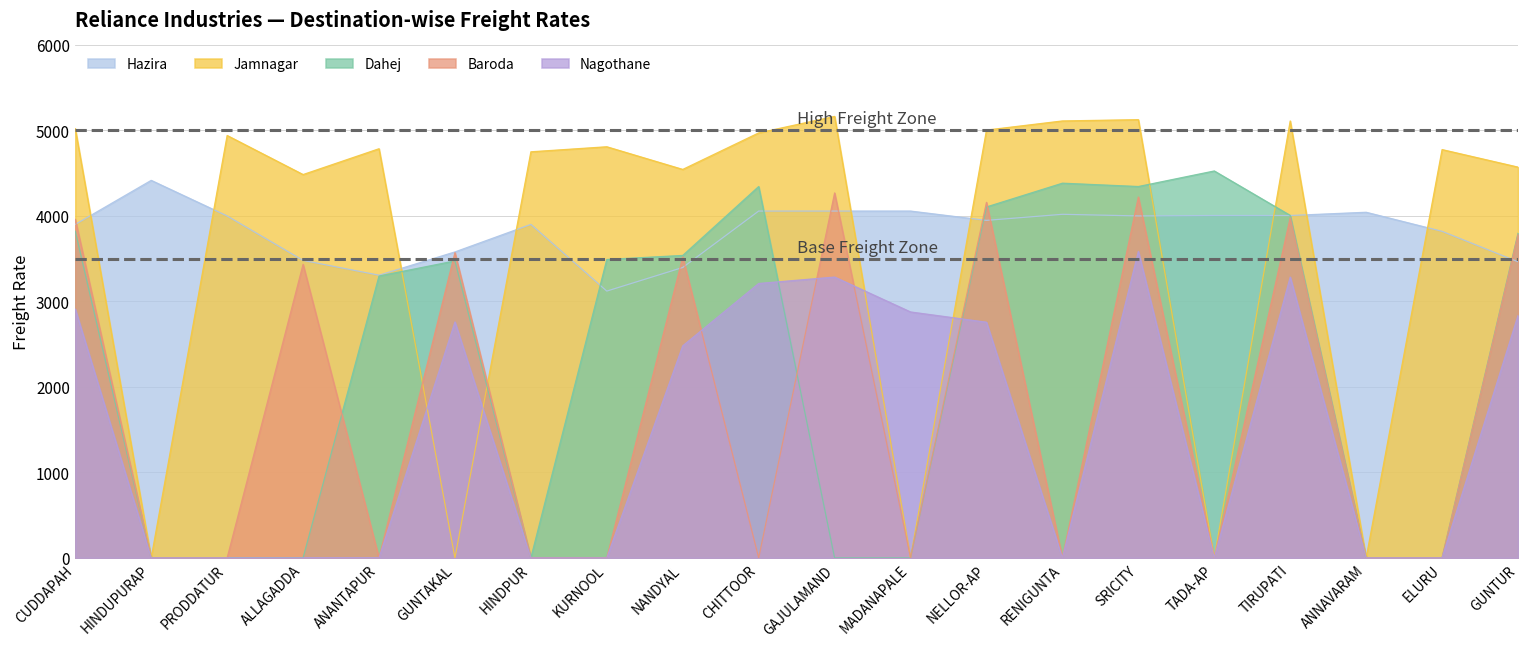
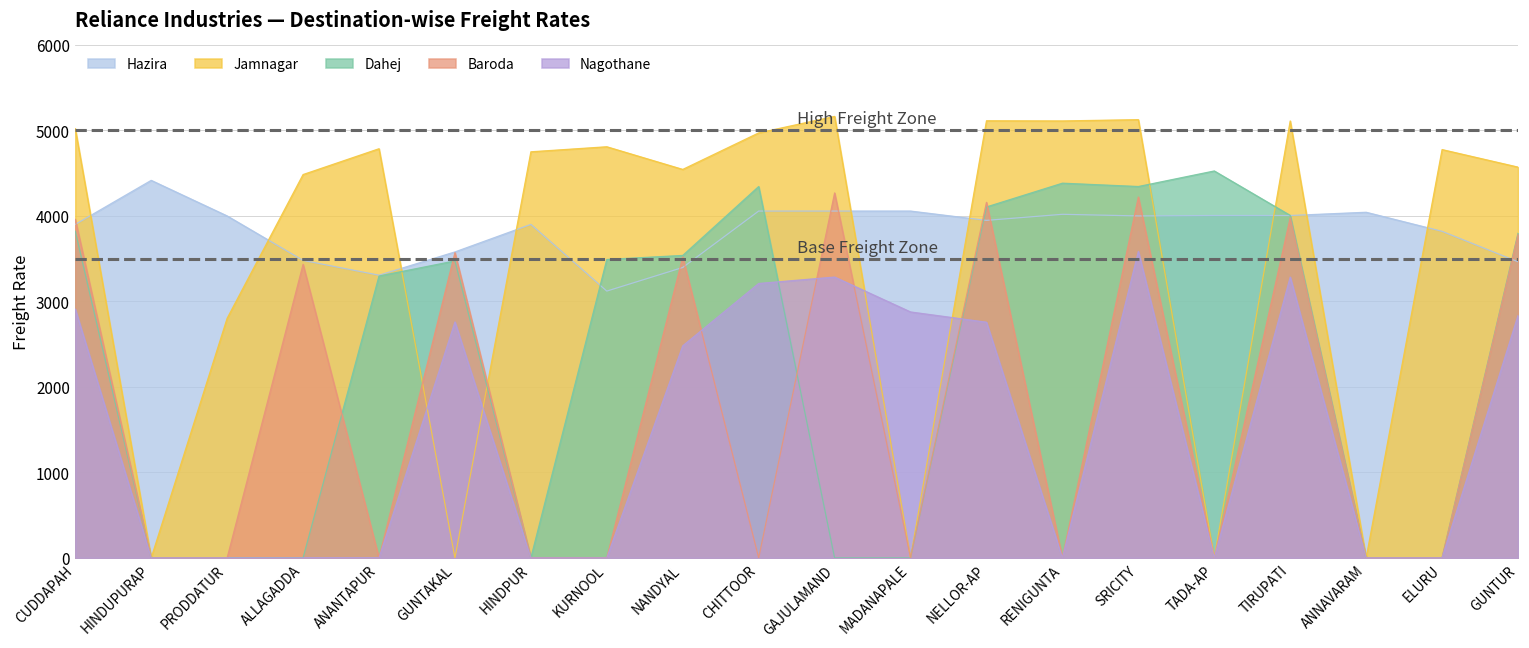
  {
    "Jamnagar": {
      "CUDDAPAH": 5000,
-     "PRODDATUR": 4900,
+     "PRODDATUR": 2800,
      "ALLAGADDA": 4500,
      "ANANTAPUR": 4800,
      "GUNTAKAL": 0,
      "HINDPUR": 4700,
      "KURNOOL": 4800,
      "NANDYAL": 4500,
      "CHITTOOR": 5000,
      "GAJULAMAND": 5200,
-     "NELLOR-AP": 5000,
+     "NELLOR-AP": 5100,
      "RENIGUNTA": 5100,
      "SRICITY": 5100,
      "TIRUPATI": 5100,
      "ELURU": 4800,
      "GUNTUR": 4600
    },
    "Dahej": {
      "CUDDAPAH": 3800,
      "GUNTAKAL": 3500,
      "KURNOOL": 3500,
      "CHITTOOR": 4300,
      "GAJULAMAND": 0,
      "NELLOR-AP": 4100,
      "RENIGUNTA": 4400,
      "SRICITY": 4300,
      "TADA-AP": 4500
    },
    "Baroda": {
      "CUDDAPAH": 4000,
      "ALLAGADDA": 3400,
      "CHITTOOR": 0,
      "GAJULAMAND": 4300,
      "NELLOR-AP": 4200,
      "SRICITY": 4200
    }
  }
